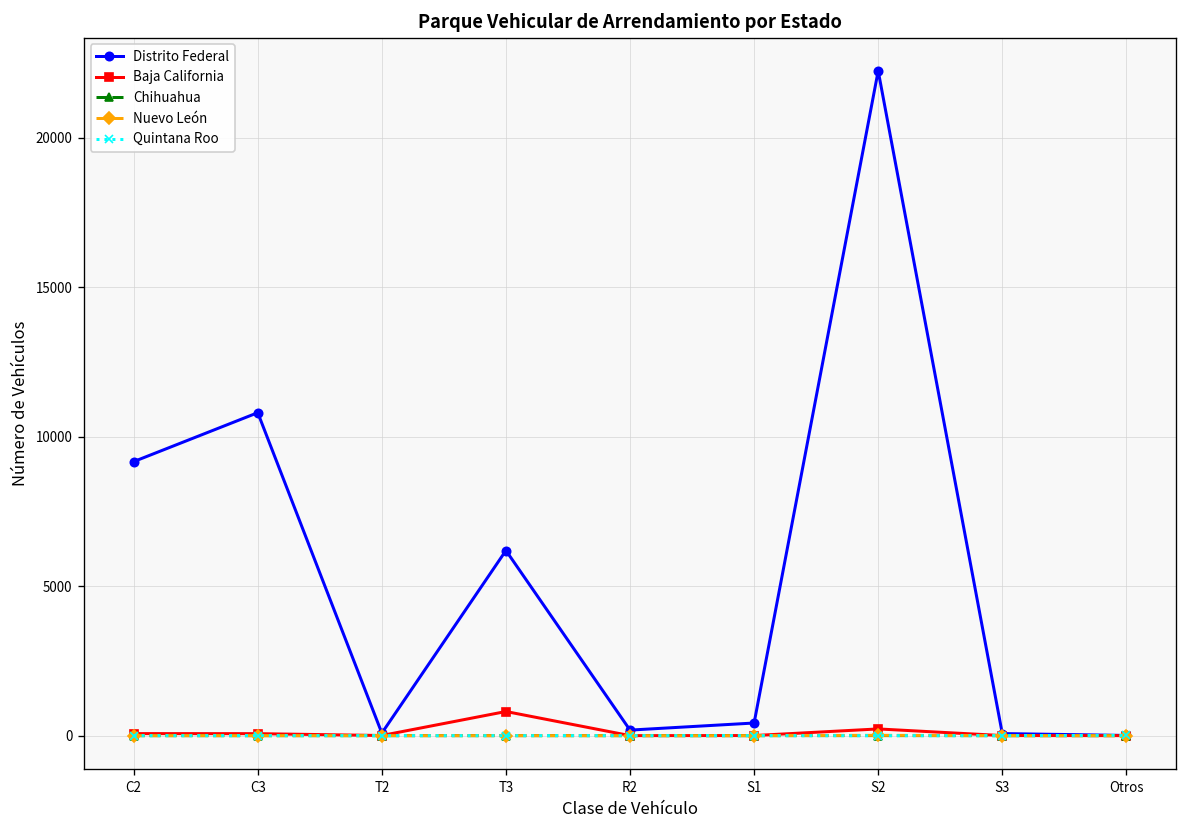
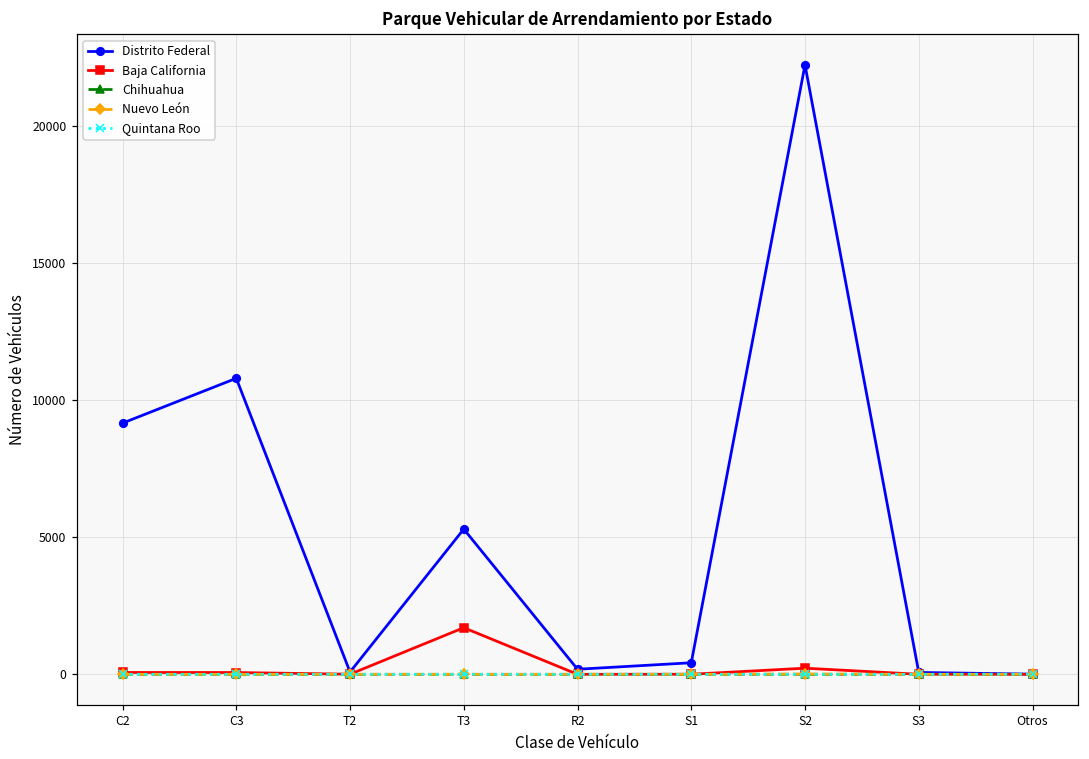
  {
    "Distrito Federal": {
      "C2": 9200,
      "C3": 10800,
-     "T3": 6200,
+     "T3": 5300,
      "R2": 200,
      "S1": 400,
      "S2": 22200
    },
    "Baja California": {
-     "T3": 800,
+     "T3": 1700,
      "S2": 200
    },
    "Quintana Roo": {
      "T3": 0,
      "S2": 0
    }
  }
